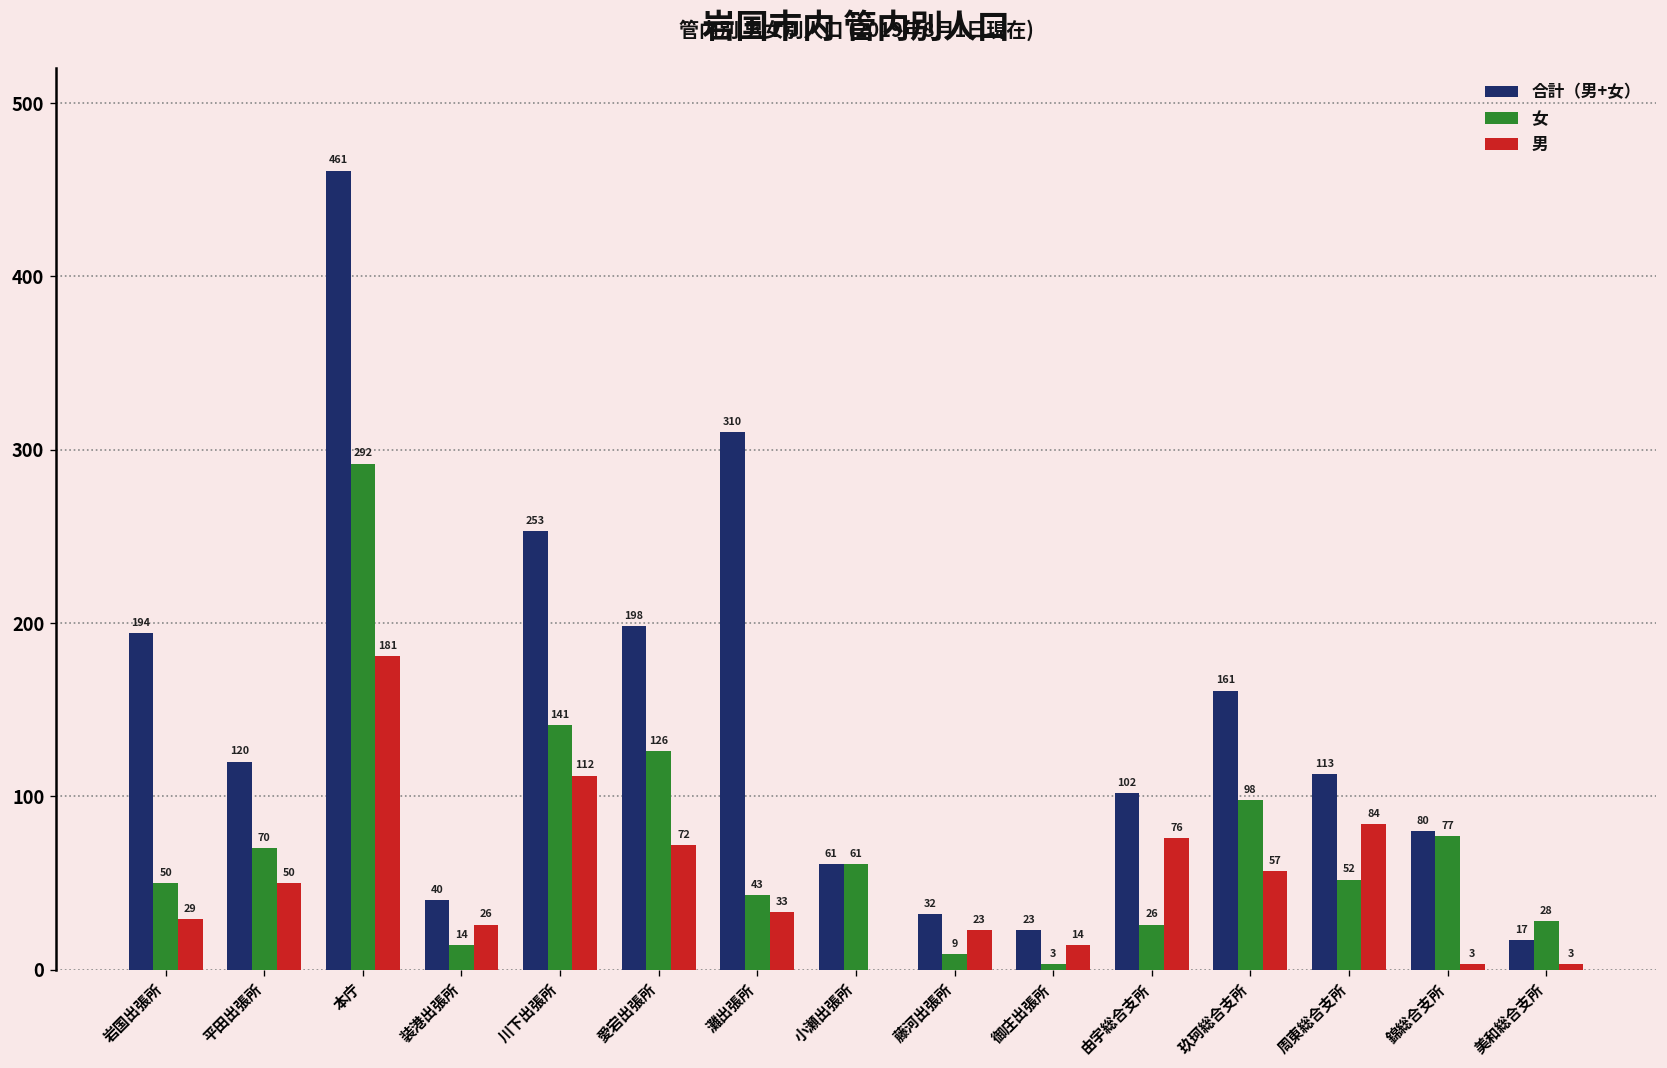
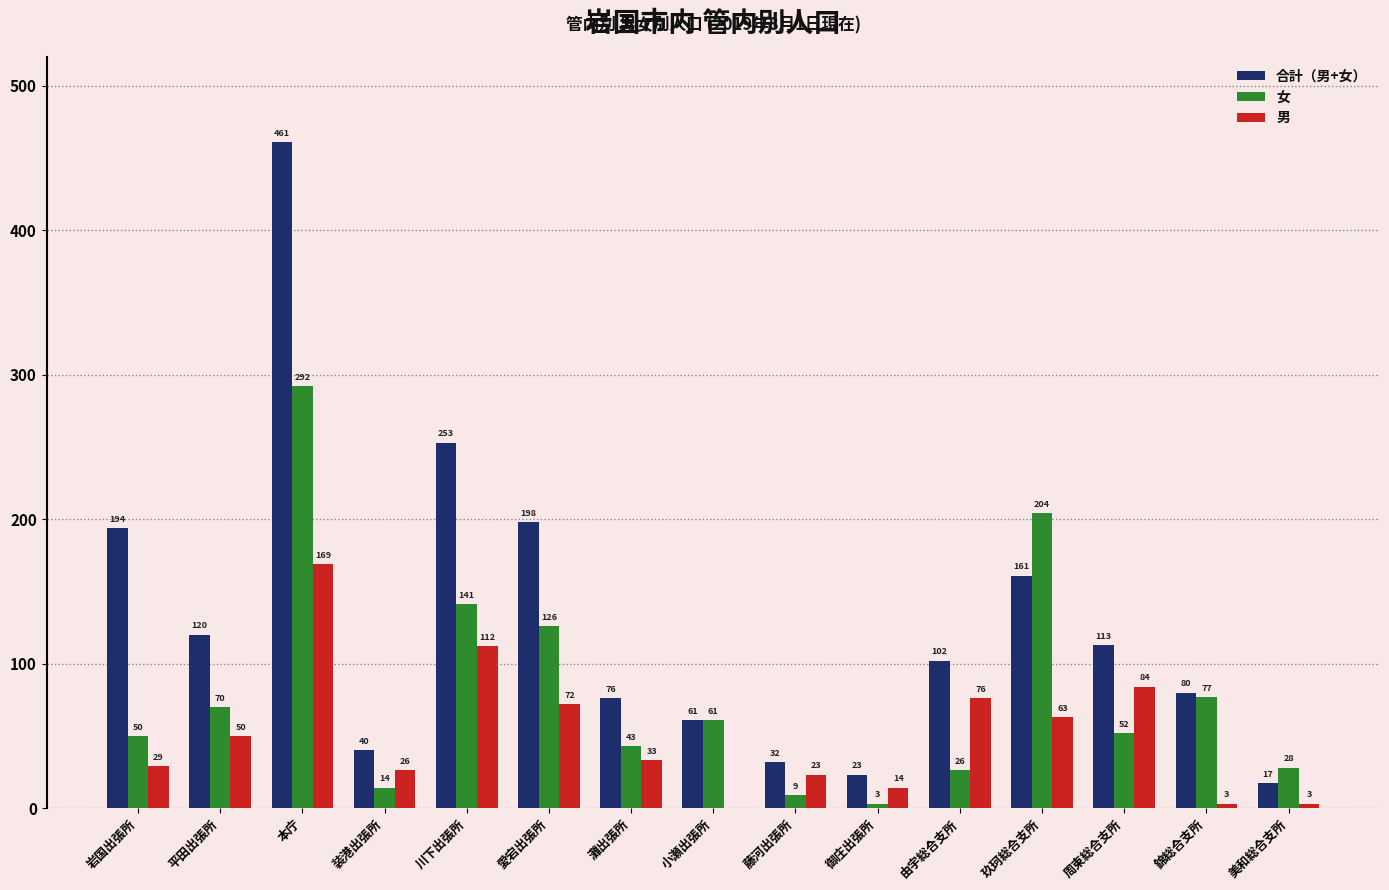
  {
    "合計（男+女）": {
      "岩国出張所": 194,
      "平田出張所": 120,
      "本庁": 461,
      "装港出張所": 40,
      "川下出張所": 253,
      "愛宕出張所": 198,
-     "灘出張所": 310,
+     "灘出張所": 76,
      "小瀬出張所": 61,
      "藤河出張所": 32,
      "御庄出張所": 23,
      "由宇総合支所": 102,
      "玖珂総合支所": 161,
      "周東総合支所": 113,
      "錦総合支所": 80,
      "美和総合支所": 17
    },
    "女": {
      "岩国出張所": 50,
      "平田出張所": 70,
      "本庁": 292,
      "装港出張所": 14,
      "川下出張所": 141,
      "愛宕出張所": 126,
      "灘出張所": 43,
      "小瀬出張所": 61,
      "藤河出張所": 9,
      "御庄出張所": 3,
      "由宇総合支所": 26,
-     "玖珂総合支所": 98,
+     "玖珂総合支所": 204,
      "周東総合支所": 52,
      "錦総合支所": 77,
      "美和総合支所": 28
    },
    "男": {
      "岩国出張所": 29,
      "平田出張所": 50,
-     "本庁": 181,
+     "本庁": 169,
      "装港出張所": 26,
      "川下出張所": 112,
      "愛宕出張所": 72,
      "灘出張所": 33,
      "藤河出張所": 23,
      "御庄出張所": 14,
      "由宇総合支所": 76,
-     "玖珂総合支所": 57,
+     "玖珂総合支所": 63,
      "周東総合支所": 84,
      "錦総合支所": 3,
      "美和総合支所": 3
    }
  }
